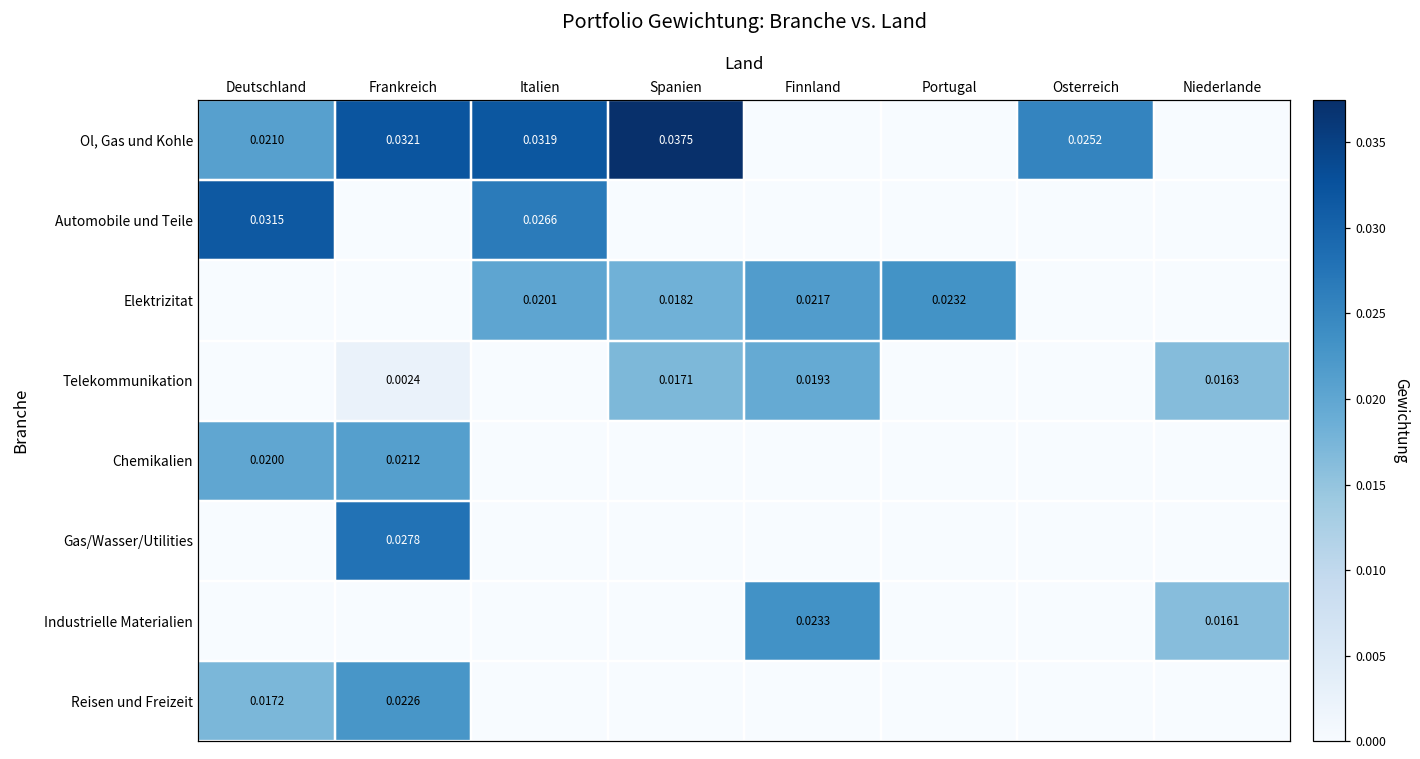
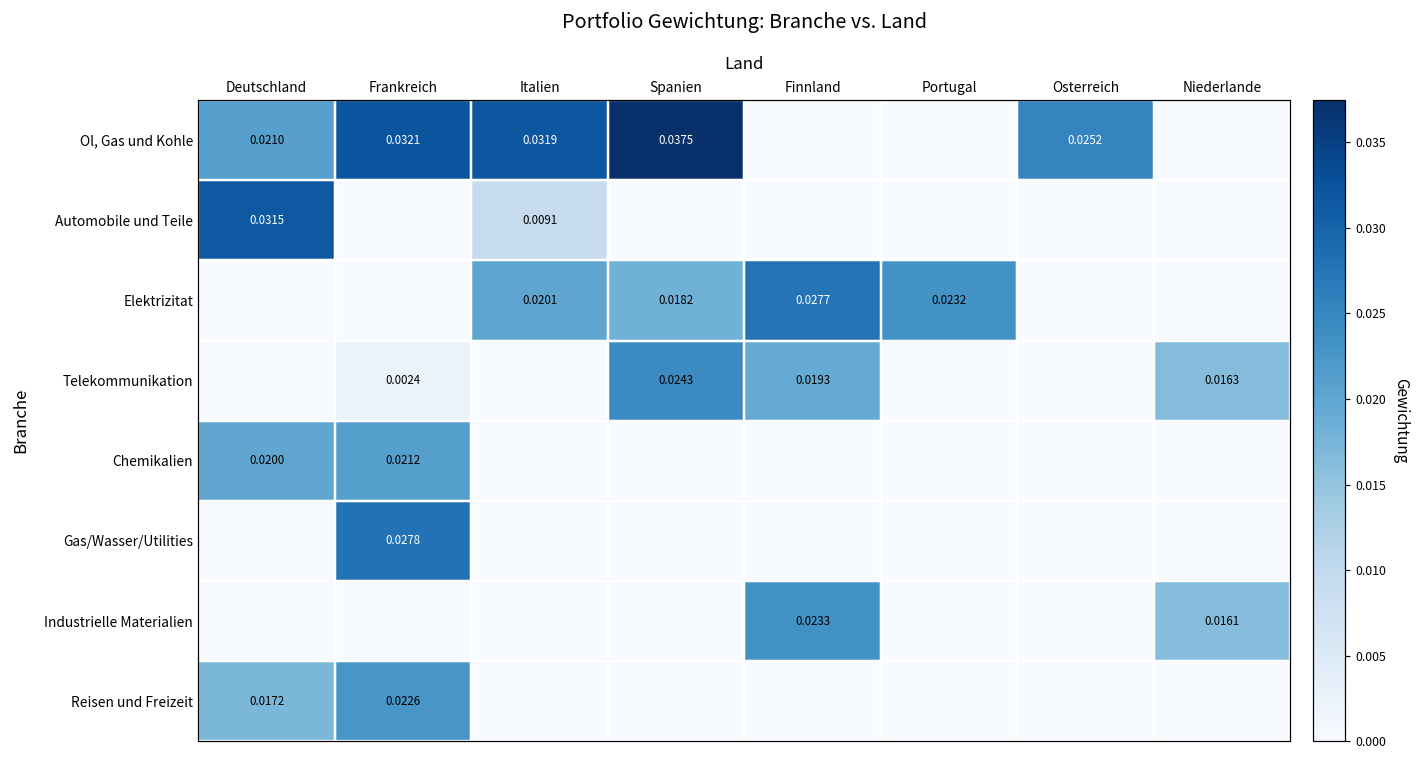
  {
    "Ol, Gas und Kohle": {
      "Deutschland": 0.0210,
      "Frankreich": 0.0321,
      "Italien": 0.0319,
      "Spanien": 0.0375,
      "Osterreich": 0.0252
    },
    "Automobile und Teile": {
      "Deutschland": 0.0315,
-     "Italien": 0.0266
+     "Italien": 0.0091
    },
    "Elektrizitat": {
      "Italien": 0.0201,
      "Spanien": 0.0182,
-     "Finnland": 0.0217,
+     "Finnland": 0.0277,
      "Portugal": 0.0232
    },
    "Telekommunikation": {
      "Frankreich": 0.0024,
-     "Spanien": 0.0171,
+     "Spanien": 0.0243,
      "Finnland": 0.0193,
      "Niederlande": 0.0163
    },
    "Chemikalien": {
      "Deutschland": 0.0200,
      "Frankreich": 0.0212
    },
    "Gas/Wasser/Utilities": {
      "Frankreich": 0.0278
    },
    "Industrielle Materialien": {
      "Finnland": 0.0233,
      "Niederlande": 0.0161
    },
    "Reisen und Freizeit": {
      "Deutschland": 0.0172,
      "Frankreich": 0.0226
    }
  }
